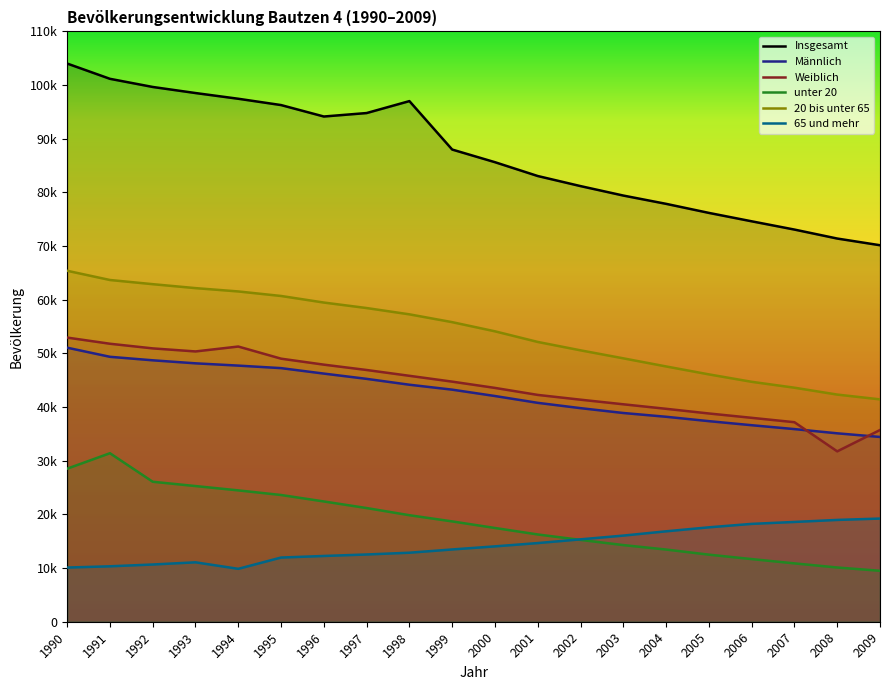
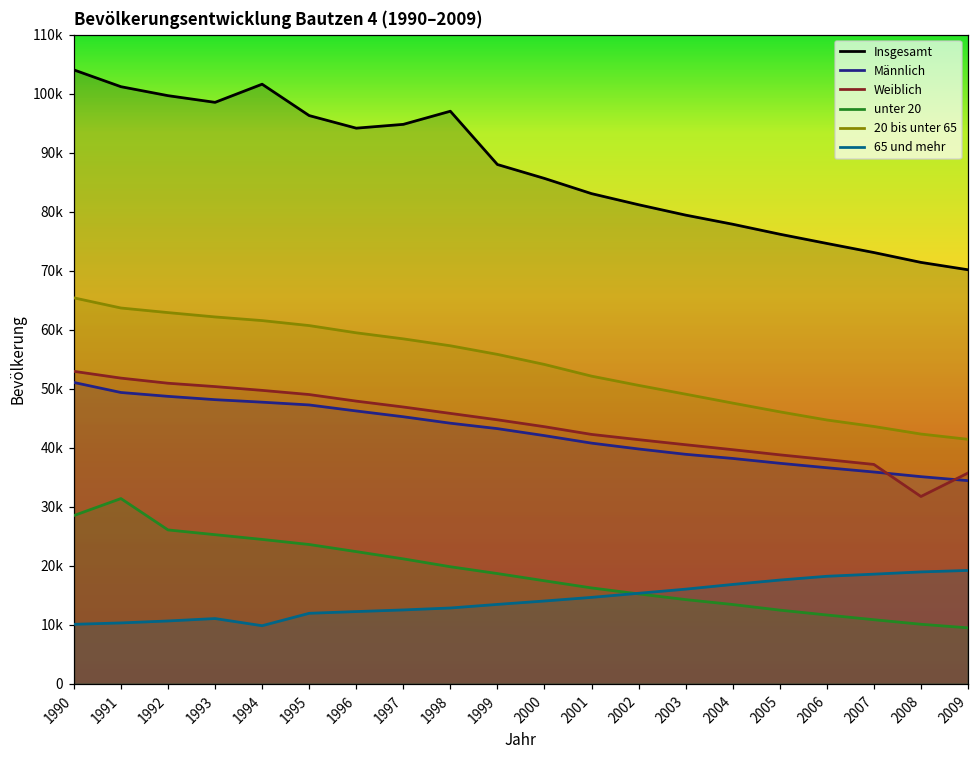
  {
    "Insgesamt": {
      "1990": 104000,
      "1991": 101000,
      "1992": 100000,
      "1993": 99000,
-     "1994": 97000,
+     "1994": 102000,
      "1995": 96000,
      "1996": 94000,
      "1997": 95000,
      "1998": 97000,
      "1999": 88000,
      "2000": 86000,
      "2001": 83000,
      "2002": 81000,
      "2003": 79000,
      "2004": 78000,
      "2005": 76000,
      "2006": 75000,
      "2007": 73000,
      "2008": 71000,
      "2009": 70000
    },
    "Männlich": {
      "1990": 51000,
      "1991": 49000,
      "1992": 49000,
      "1993": 48000,
      "1994": 48000,
      "1995": 47000,
      "1996": 46000,
      "1997": 45000,
      "1998": 44000,
      "1999": 43000,
      "2000": 42000,
      "2001": 41000,
      "2002": 40000,
      "2003": 39000,
      "2004": 38000,
      "2005": 37000,
      "2006": 37000,
      "2007": 36000,
      "2008": 35000,
      "2009": 34000
    },
    "Weiblich": {
      "1990": 53000,
      "1991": 52000,
      "1992": 51000,
      "1993": 50000,
-     "1994": 51000,
+     "1994": 50000,
      "1995": 49000,
      "1996": 48000,
      "1997": 47000,
      "1998": 46000,
      "1999": 45000,
      "2000": 44000,
      "2001": 42000,
      "2002": 41000,
      "2003": 41000,
      "2004": 40000,
      "2005": 39000,
      "2006": 38000,
      "2007": 37000,
      "2008": 32000,
      "2009": 36000
    },
    "unter 20": {
      "1990": 29000,
      "1991": 31000,
      "1992": 26000,
      "1993": 25000,
      "1994": 24000,
      "1995": 24000,
      "1996": 22000,
      "1997": 21000,
      "1998": 20000,
      "1999": 19000,
      "2000": 17000,
      "2001": 16000,
      "2003": 14000,
      "2004": 13000,
      "2005": 12000,
      "2006": 12000,
      "2007": 11000,
      "2008": 10000,
      "2009": 9000
    },
    "20 bis unter 65": {
      "1990": 65000,
      "1991": 64000,
      "1992": 63000,
      "1993": 62000,
      "1994": 62000,
      "1995": 61000,
      "1996": 59000,
      "1997": 58000,
      "1998": 57000,
      "1999": 56000,
      "2000": 54000,
      "2001": 52000,
      "2002": 51000,
      "2003": 49000,
      "2004": 48000,
      "2005": 46000,
      "2006": 45000,
      "2007": 44000,
      "2008": 42000,
      "2009": 41000
    },
    "65 und mehr": {
      "1990": 10000,
      "1991": 10000,
      "1992": 11000,
      "1993": 11000,
      "1994": 10000,
      "1995": 12000,
      "1996": 12000,
      "1997": 13000,
      "1998": 13000,
      "1999": 13000,
      "2000": 14000,
      "2001": 15000,
      "2003": 16000,
      "2004": 17000,
      "2005": 18000,
      "2006": 18000,
      "2007": 19000,
      "2008": 19000,
      "2009": 19000
    }
  }
